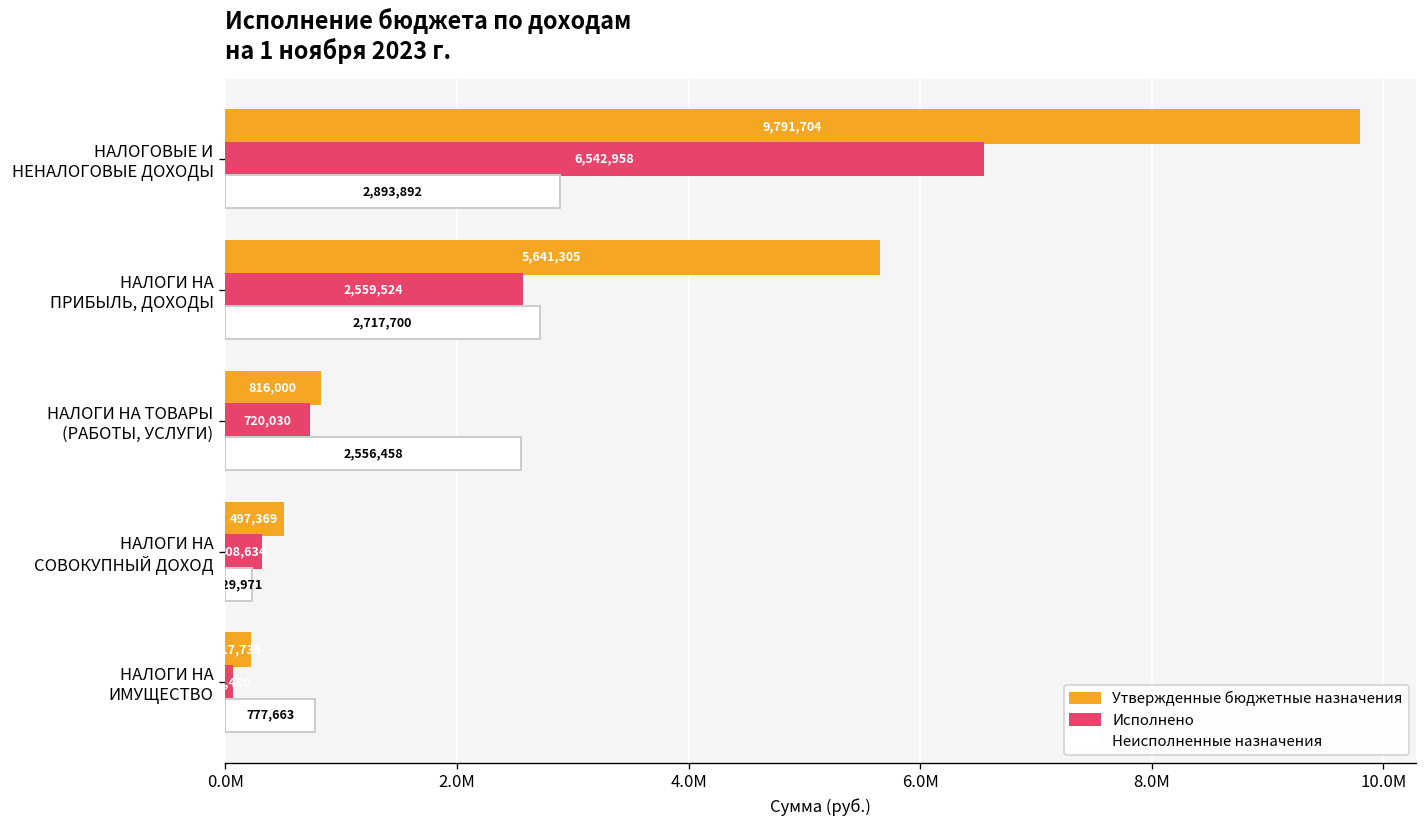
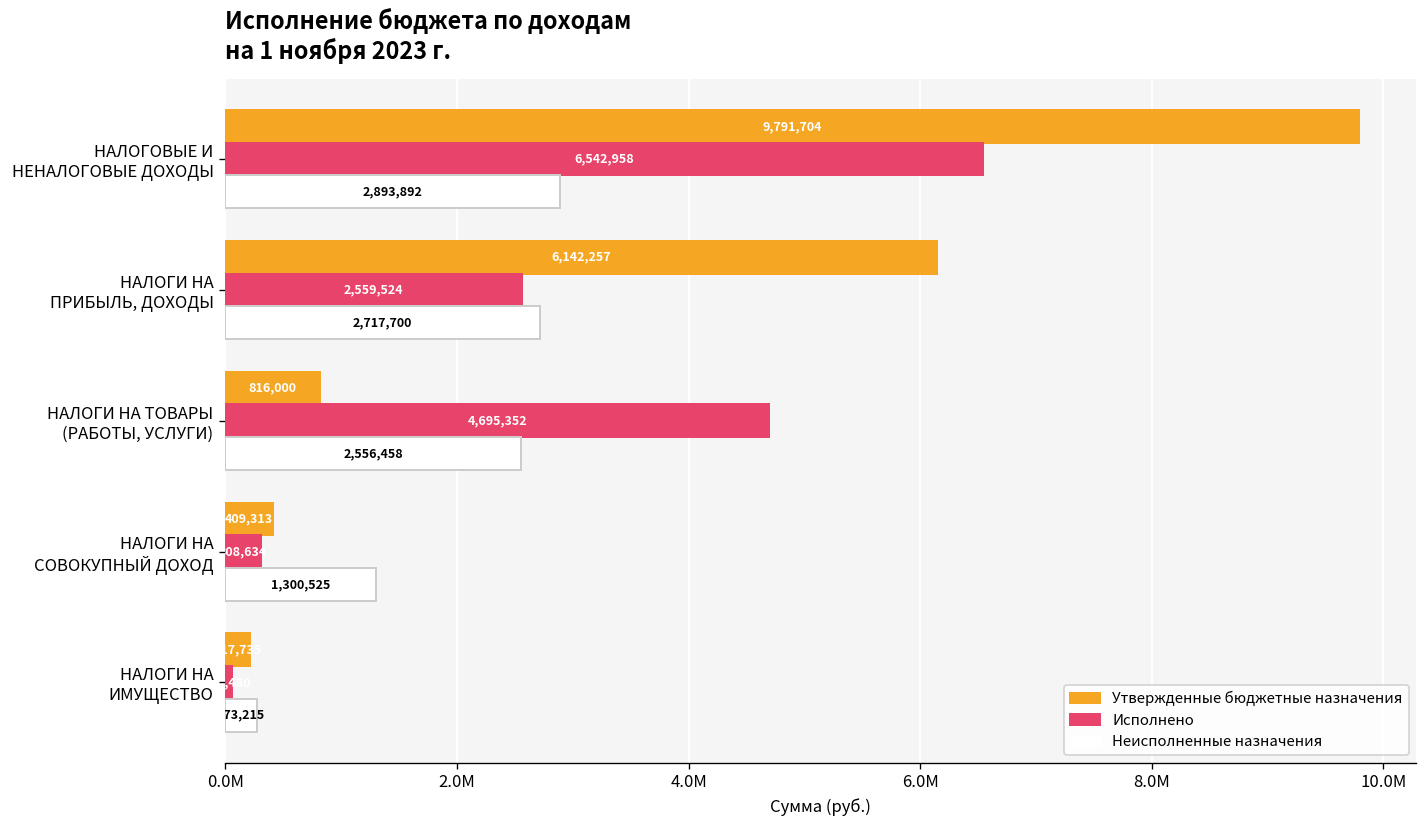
  {
    "Утвержденные бюджетные назначения": {
      "НАЛОГОВЫЕ И НЕНАЛОГОВЫЕ ДОХОДЫ": "9,791,704",
-     "НАЛОГИ НА ПРИБЫЛЬ, ДОХОДЫ": "5,641,305",
+     "НАЛОГИ НА ПРИБЫЛЬ, ДОХОДЫ": "6,142,257",
      "НАЛОГИ НА ТОВАРЫ (РАБОТЫ, УСЛУГИ)": "816,000",
-     "НАЛОГИ НА СОВОКУПНЫЙ ДОХОД": "497,369",
+     "НАЛОГИ НА СОВОКУПНЫЙ ДОХОД": "409,313",
      "НАЛОГИ НА ИМУЩЕСТВО": "217,735"
    },
    "Исполнено": {
      "НАЛОГОВЫЕ И НЕНАЛОГОВЫЕ ДОХОДЫ": "6,542,958",
      "НАЛОГИ НА ПРИБЫЛЬ, ДОХОДЫ": "2,559,524",
-     "НАЛОГИ НА ТОВАРЫ (РАБОТЫ, УСЛУГИ)": "720,030",
+     "НАЛОГИ НА ТОВАРЫ (РАБОТЫ, УСЛУГИ)": "4,695,352",
      "НАЛОГИ НА СОВОКУПНЫЙ ДОХОД": "308,634"
    },
    "Неисполненные назначения": {
      "НАЛОГОВЫЕ И НЕНАЛОГОВЫЕ ДОХОДЫ": "2,893,892",
      "НАЛОГИ НА ПРИБЫЛЬ, ДОХОДЫ": "2,717,700",
      "НАЛОГИ НА ТОВАРЫ (РАБОТЫ, УСЛУГИ)": "2,556,458",
-     "НАЛОГИ НА СОВОКУПНЫЙ ДОХОД": "229,971",
-     "НАЛОГИ НА ИМУЩЕСТВО": "777,663"
+     "НАЛОГИ НА СОВОКУПНЫЙ ДОХОД": "1,300,525",
+     "НАЛОГИ НА ИМУЩЕСТВО": "273,215"
    }
  }
